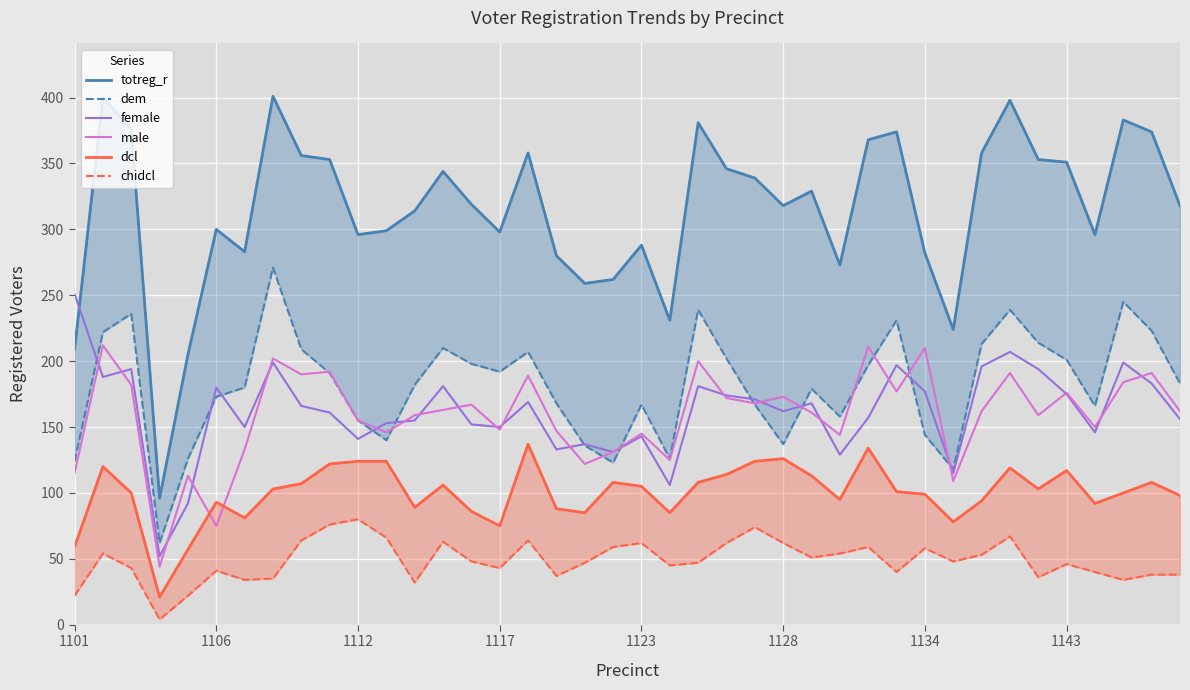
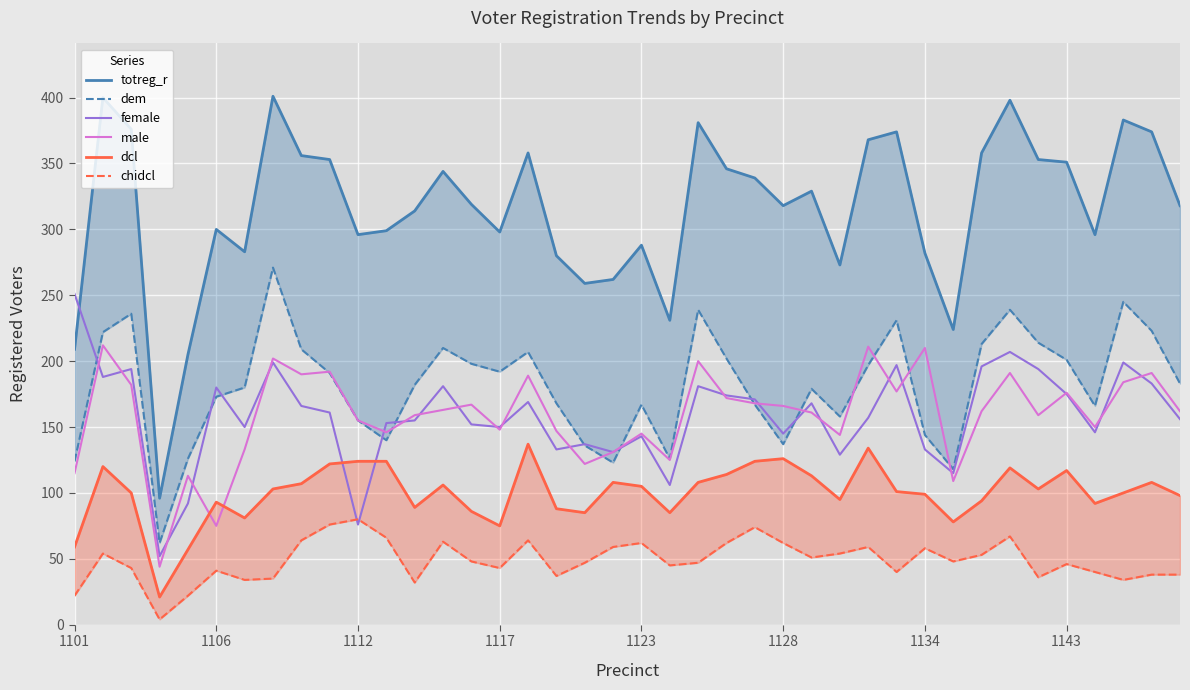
  {
    "female": {
      "1101": 251,
      "1106": 180,
-     "1112": 141,
+     "1112": 76,
      "1117": 150,
      "1123": 143,
-     "1128": 162,
-     "1134": 177
+     "1128": 145,
+     "1134": 133
    },
    "male": {
      "1101": 115,
      "1106": 75,
      "1117": 148,
      "1123": 145,
-     "1128": 173,
+     "1128": 166,
      "1134": 210
    }
  }
